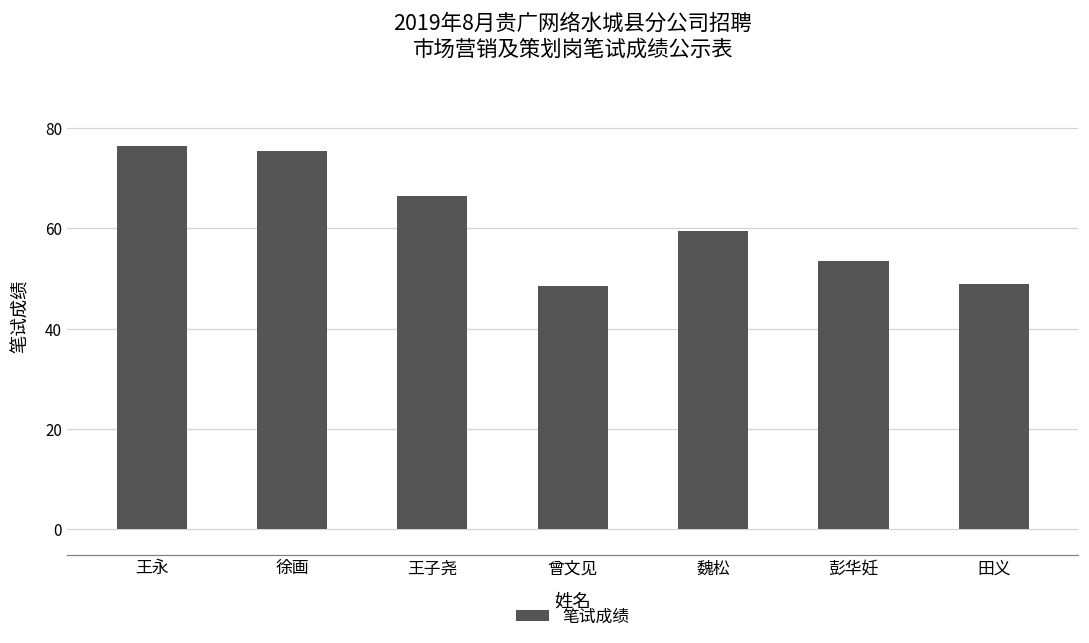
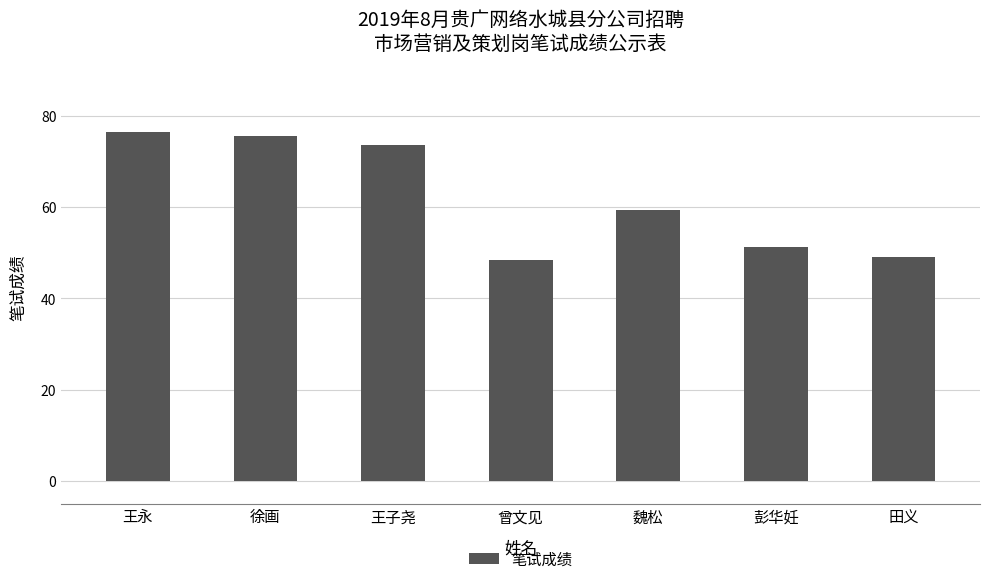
  {
    "王永": 77,
    "徐画": 76,
-   "王子尧": 67,
+   "王子尧": 74,
    "曾文见": 49,
    "魏松": 59,
-   "彭华妊": 54,
+   "彭华妊": 51,
    "田义": 49
  }
